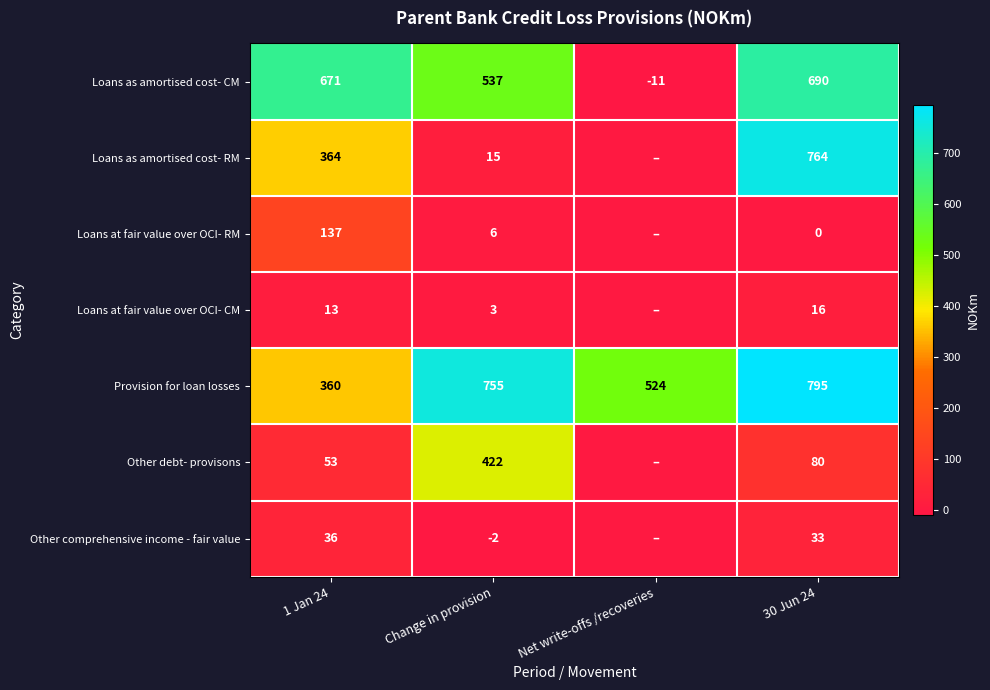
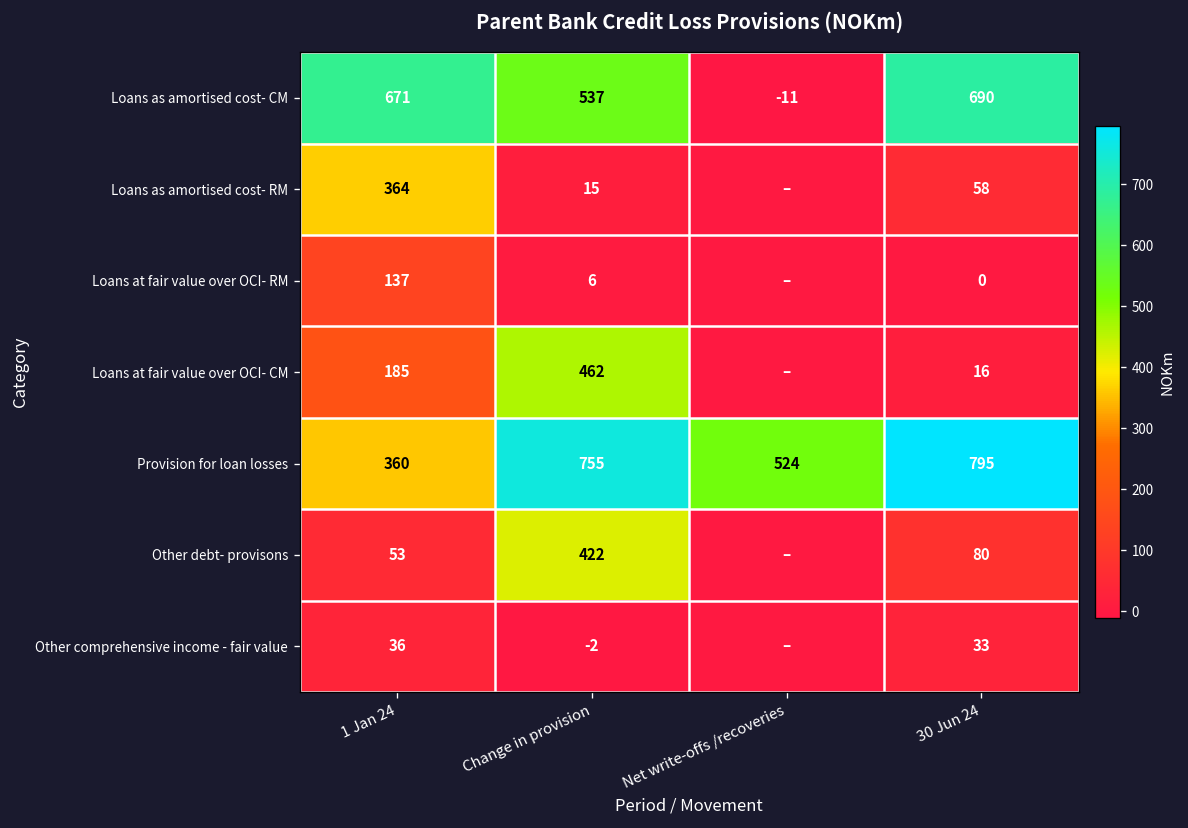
  {
    "Loans as amortised cost- CM": {
      "1 Jan 24": 671,
      "Change in provision": 537,
      "Net write-offs /recoveries": -11,
      "30 Jun 24": 690
    },
    "Loans as amortised cost- RM": {
      "1 Jan 24": 364,
      "Change in provision": 15,
-     "30 Jun 24": 764
+     "30 Jun 24": 58
    },
    "Loans at fair value over OCI- RM": {
      "1 Jan 24": 137,
      "Change in provision": 6,
      "30 Jun 24": 0
    },
    "Loans at fair value over OCI- CM": {
-     "1 Jan 24": 13,
-     "Change in provision": 3,
+     "1 Jan 24": 185,
+     "Change in provision": 462,
      "30 Jun 24": 16
    },
    "Provision for loan losses": {
      "1 Jan 24": 360,
      "Change in provision": 755,
      "Net write-offs /recoveries": 524,
      "30 Jun 24": 795
    },
    "Other debt- provisons": {
      "1 Jan 24": 53,
      "Change in provision": 422,
      "30 Jun 24": 80
    },
    "Other comprehensive income - fair value": {
      "1 Jan 24": 36,
      "Change in provision": -2,
      "30 Jun 24": 33
    }
  }
